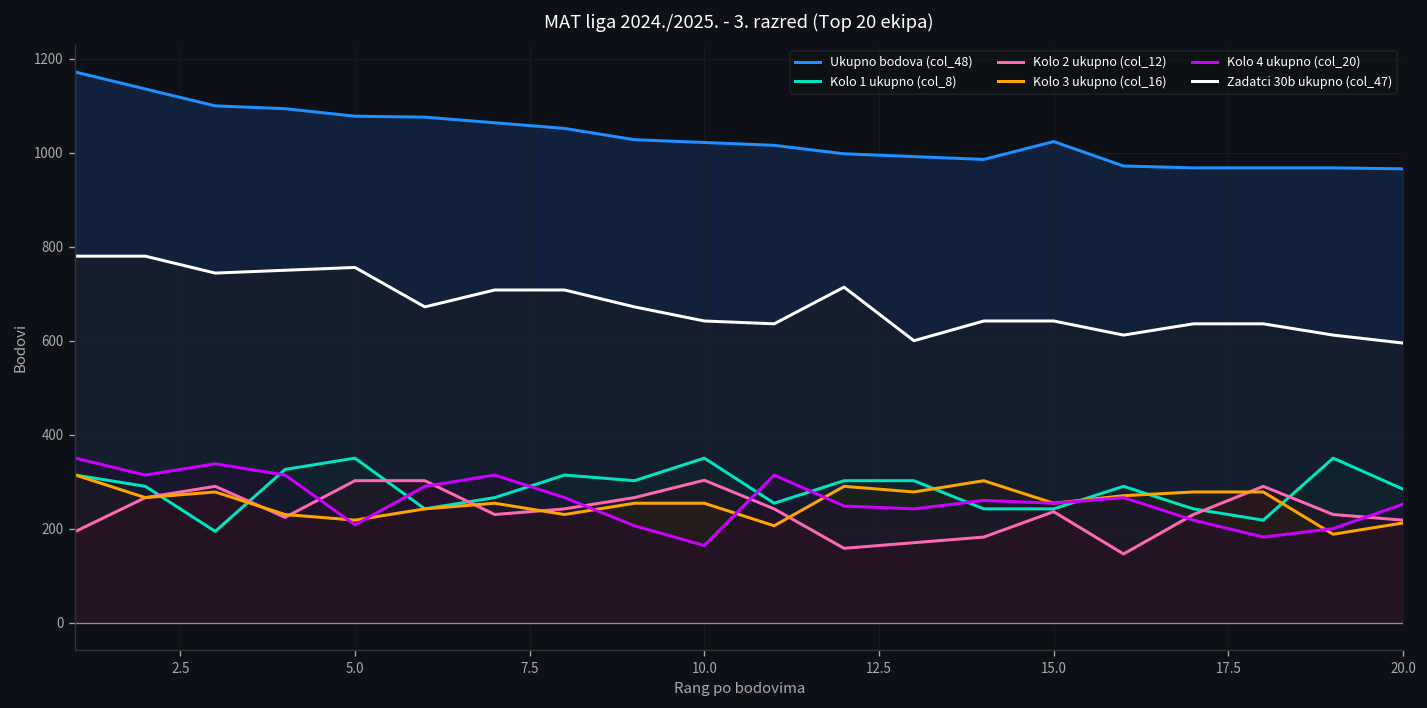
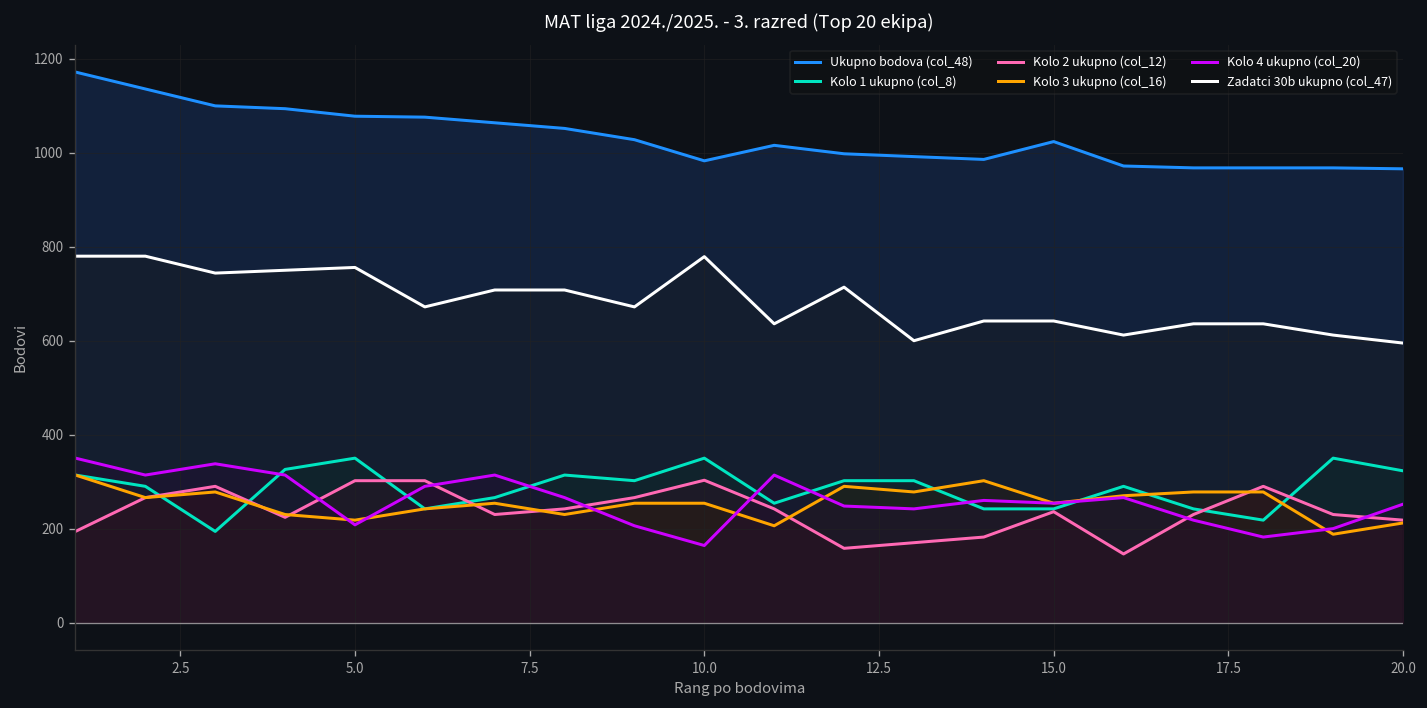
  {
    "Ukupno bodova (col_48)": {
      "5.0": 1080,
-     "10.0": 1020,
+     "10.0": 980,
      "15.0": 1020,
      "20.0": 970
    },
    "Kolo 1 ukupno (col_8)": {
      "5.0": 350,
      "10.0": 350,
-     "20.0": 280
+     "20.0": 320
    },
    "Kolo 2 ukupno (col_12)": {
      "5.0": 300,
      "10.0": 300
    },
    "Kolo 3 ukupno (col_16)": {
      "5.0": 220,
      "10.0": 250
    },
    "Kolo 4 ukupno (col_20)": {
      "5.0": 210,
      "10.0": 160,
      "20.0": 250
    },
    "Zadatci 30b ukupno (col_47)": {
      "5.0": 760,
-     "10.0": 640,
+     "10.0": 780,
      "15.0": 640,
      "20.0": 600
    }
  }
